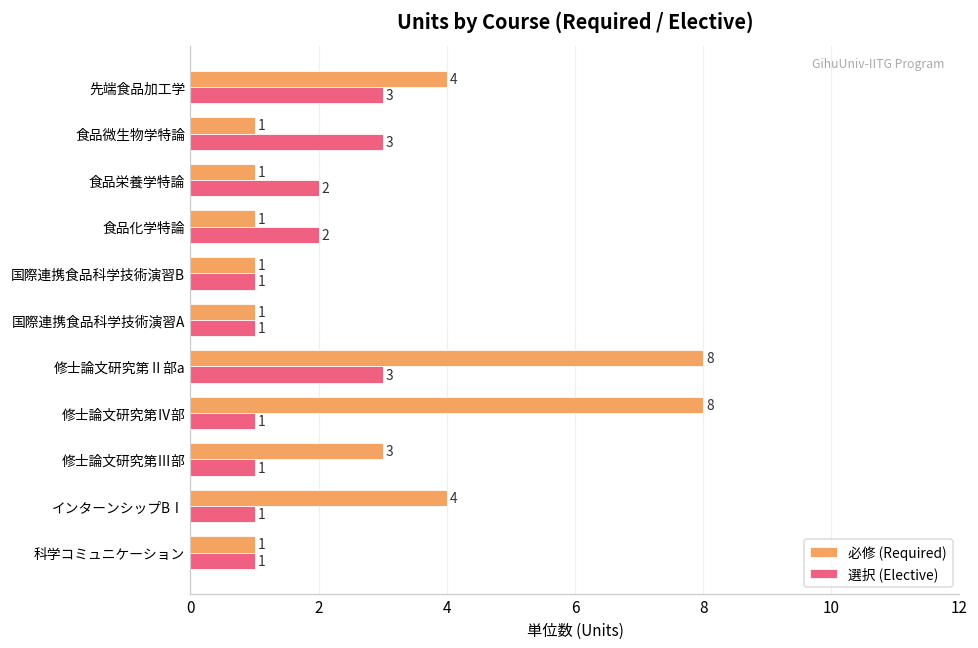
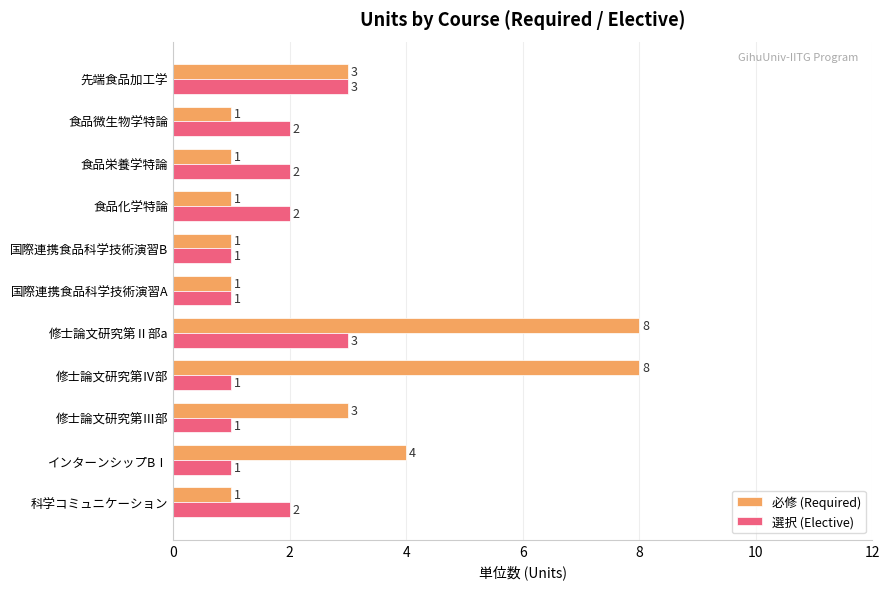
  {
    "必修 (Required)": {
-     "先端食品加工学": 4,
+     "先端食品加工学": 3,
      "食品微生物学特論": 1,
      "食品栄養学特論": 1,
      "食品化学特論": 1,
      "国際連携食品科学技術演習B": 1,
      "国際連携食品科学技術演習A": 1,
      "修士論文研究第Ⅱ部a": 8,
      "修士論文研究第Ⅳ部": 8,
      "修士論文研究第Ⅲ部": 3,
      "インターンシップBⅠ": 4,
      "科学コミュニケーション": 1
    },
    "選択 (Elective)": {
      "先端食品加工学": 3,
-     "食品微生物学特論": 3,
+     "食品微生物学特論": 2,
      "食品栄養学特論": 2,
      "食品化学特論": 2,
      "国際連携食品科学技術演習B": 1,
      "国際連携食品科学技術演習A": 1,
      "修士論文研究第Ⅱ部a": 3,
      "修士論文研究第Ⅳ部": 1,
      "修士論文研究第Ⅲ部": 1,
      "インターンシップBⅠ": 1,
-     "科学コミュニケーション": 1
+     "科学コミュニケーション": 2
    }
  }
